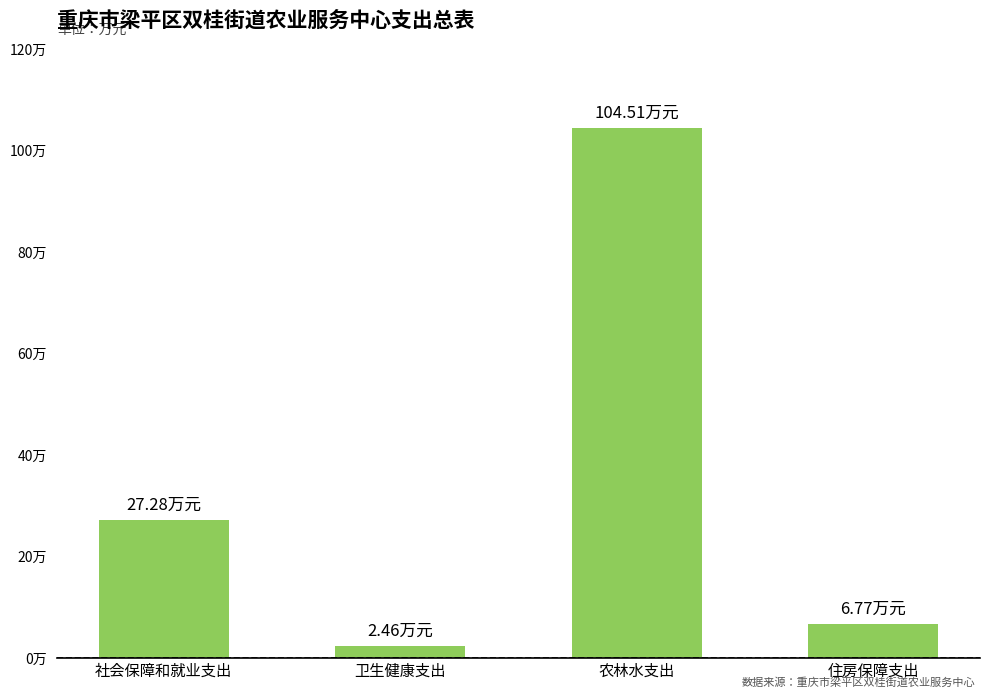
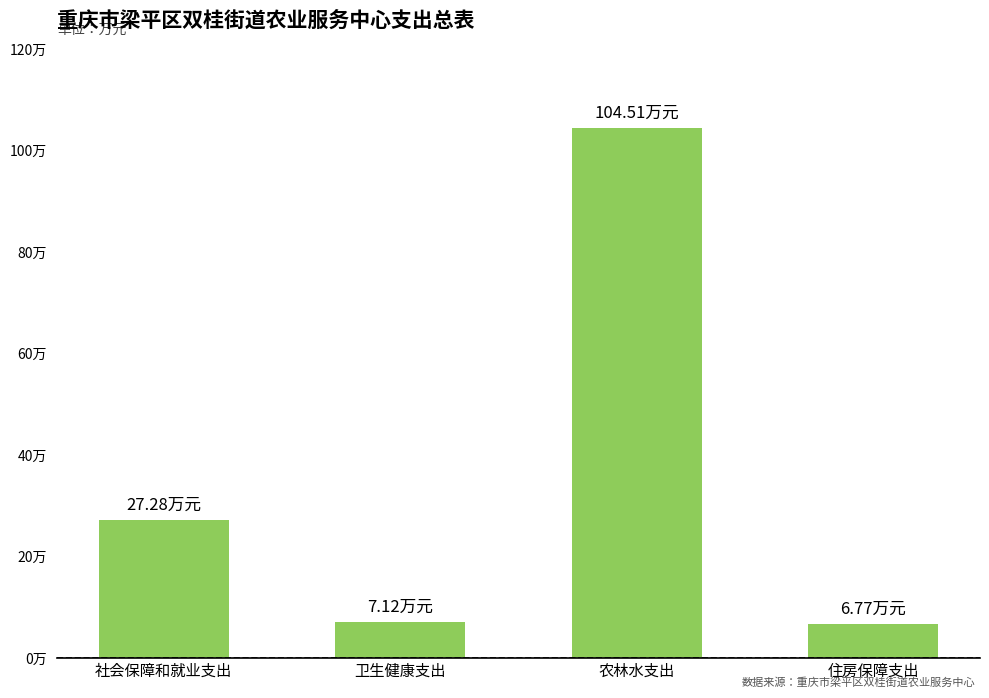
  {
    "社会保障和就业支出": 27.28,
-   "卫生健康支出": 2.46,
+   "卫生健康支出": 7.12,
    "农林水支出": 104.51,
    "住房保障支出": 6.77
  }
